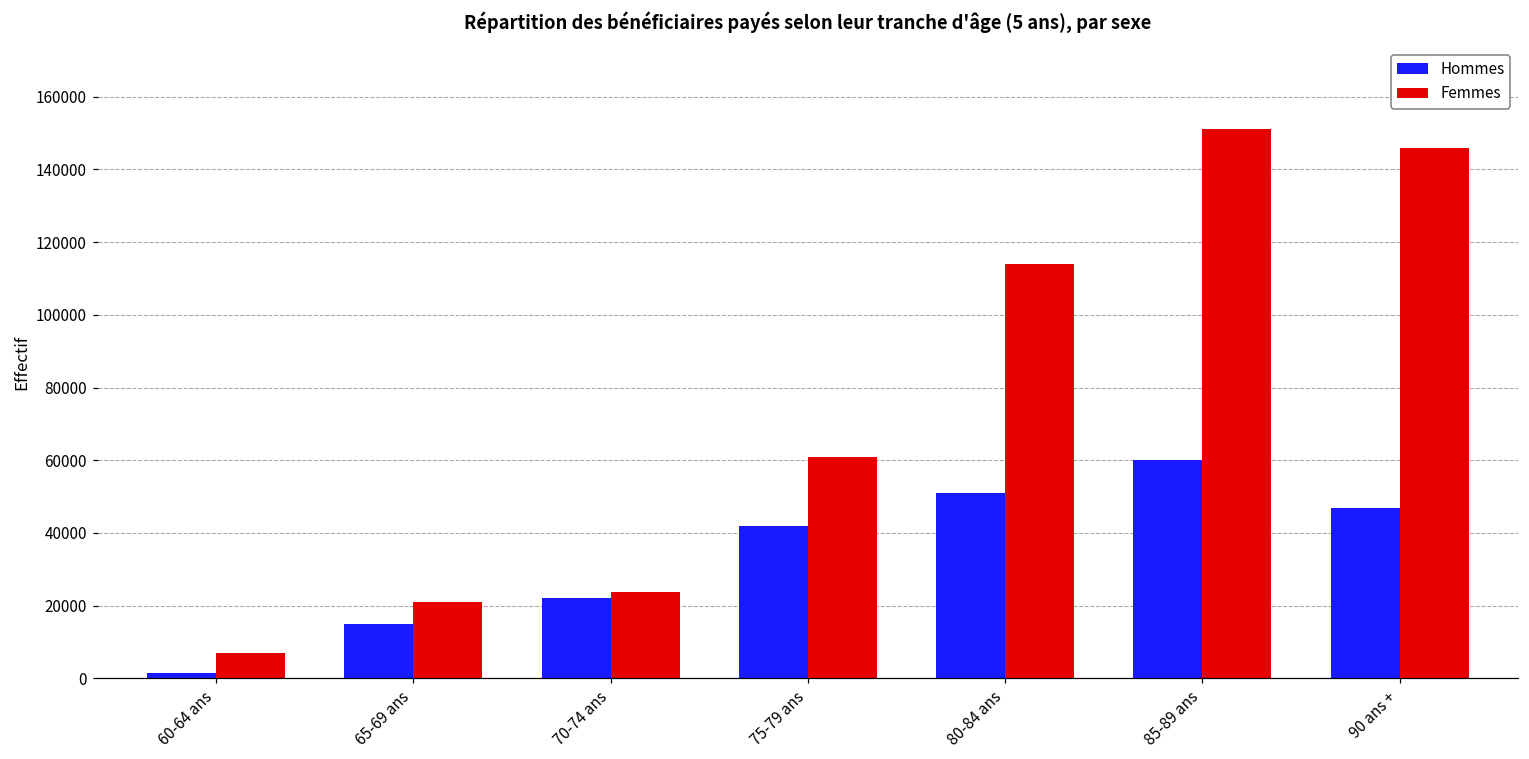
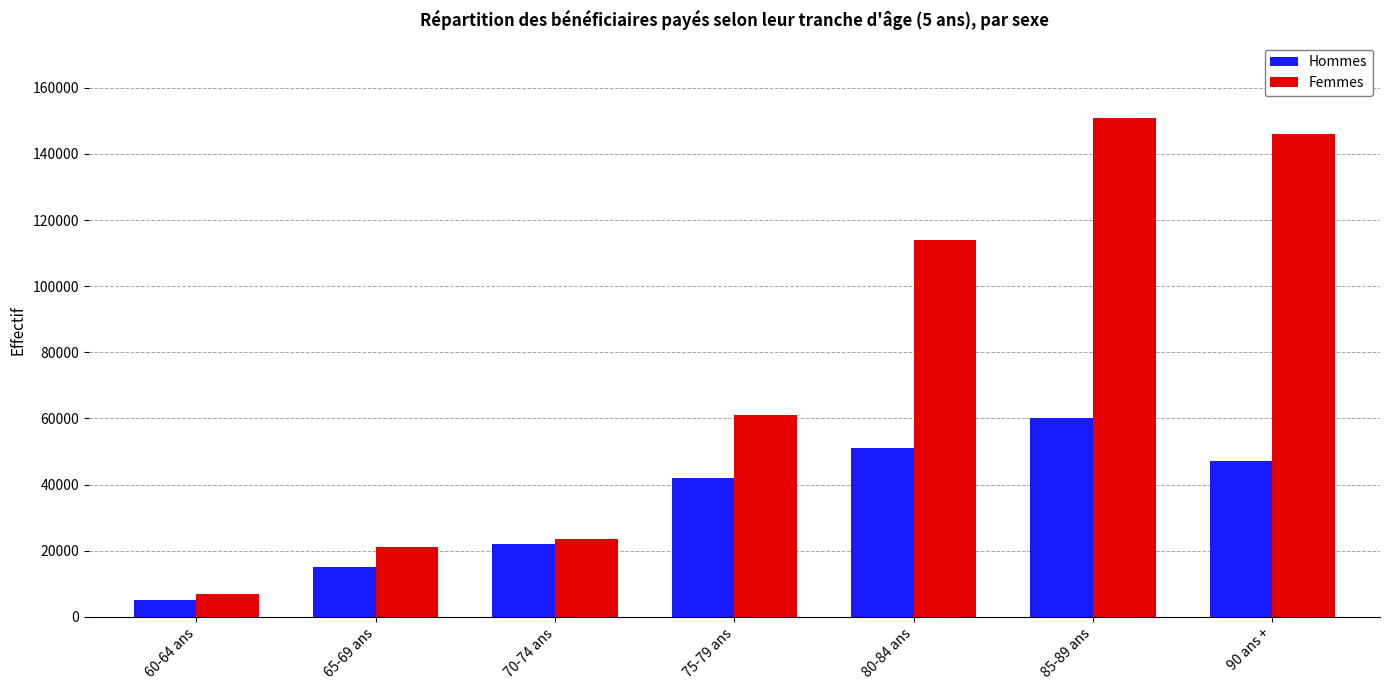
  {
    "Hommes": {
-     "60-64 ans": 2000,
+     "60-64 ans": 5000,
      "65-69 ans": 15000,
      "70-74 ans": 22000,
      "75-79 ans": 42000,
      "80-84 ans": 51000,
      "85-89 ans": 60000,
      "90 ans +": 47000
    },
    "Femmes": {
      "60-64 ans": 7000,
      "65-69 ans": 21000,
      "70-74 ans": 24000,
      "75-79 ans": 61000,
      "80-84 ans": 114000,
      "85-89 ans": 151000,
      "90 ans +": 146000
    }
  }
